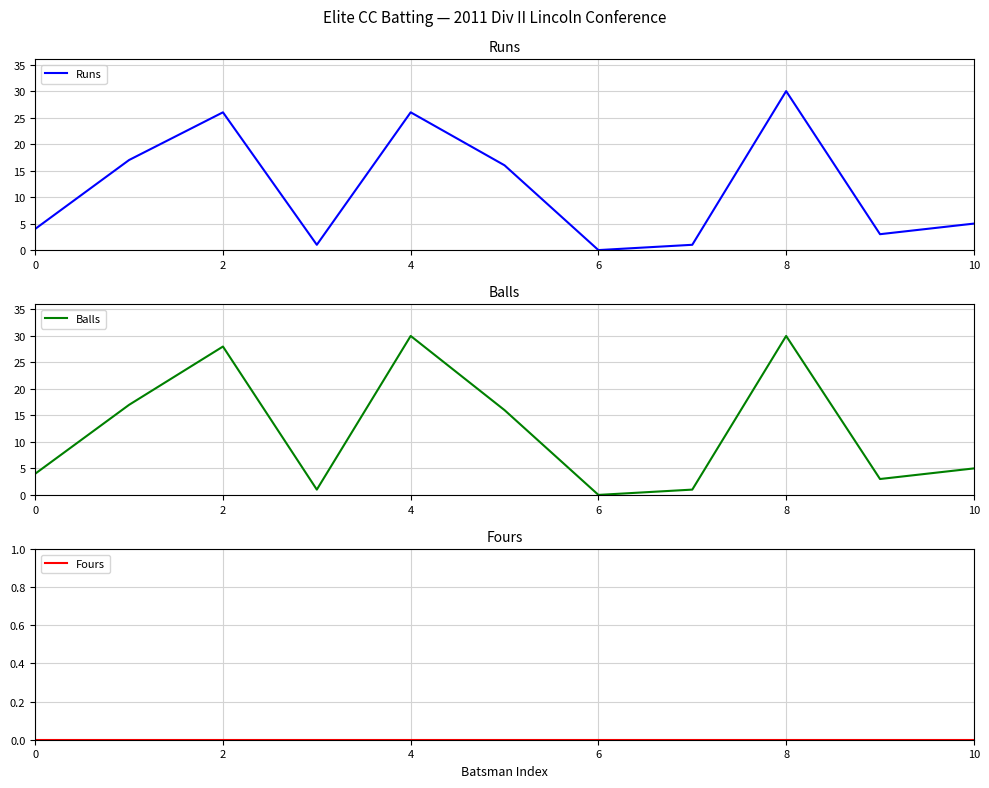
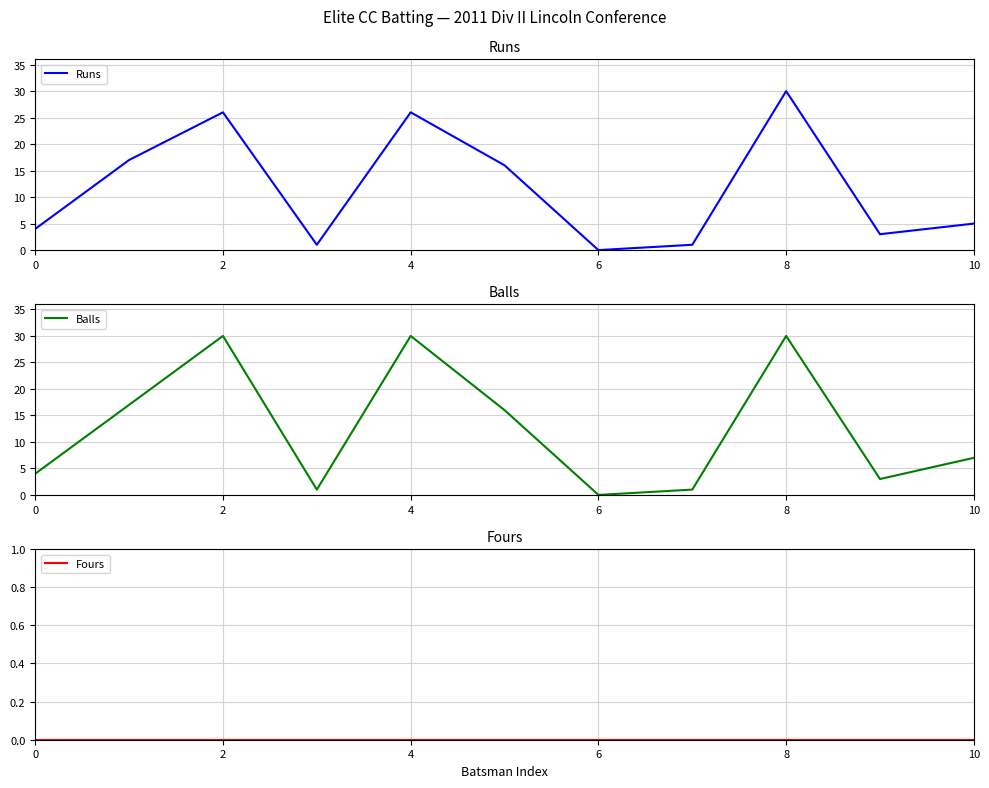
  {
    "Runs": {
      "0": 4,
      "2": 26,
      "4": 26,
      "6": 0,
      "8": 30,
      "10": 5
    },
    "Balls": {
      "0": 4,
-     "2": 28,
+     "2": 30,
      "4": 30,
      "6": 0,
      "8": 30,
-     "10": 5
+     "10": 7
    },
    "Fours": {
      "0": 0.00,
      "2": 0.00,
      "4": 0.00,
      "6": 0.00,
      "8": 0.00,
      "10": 0.00
    }
  }
